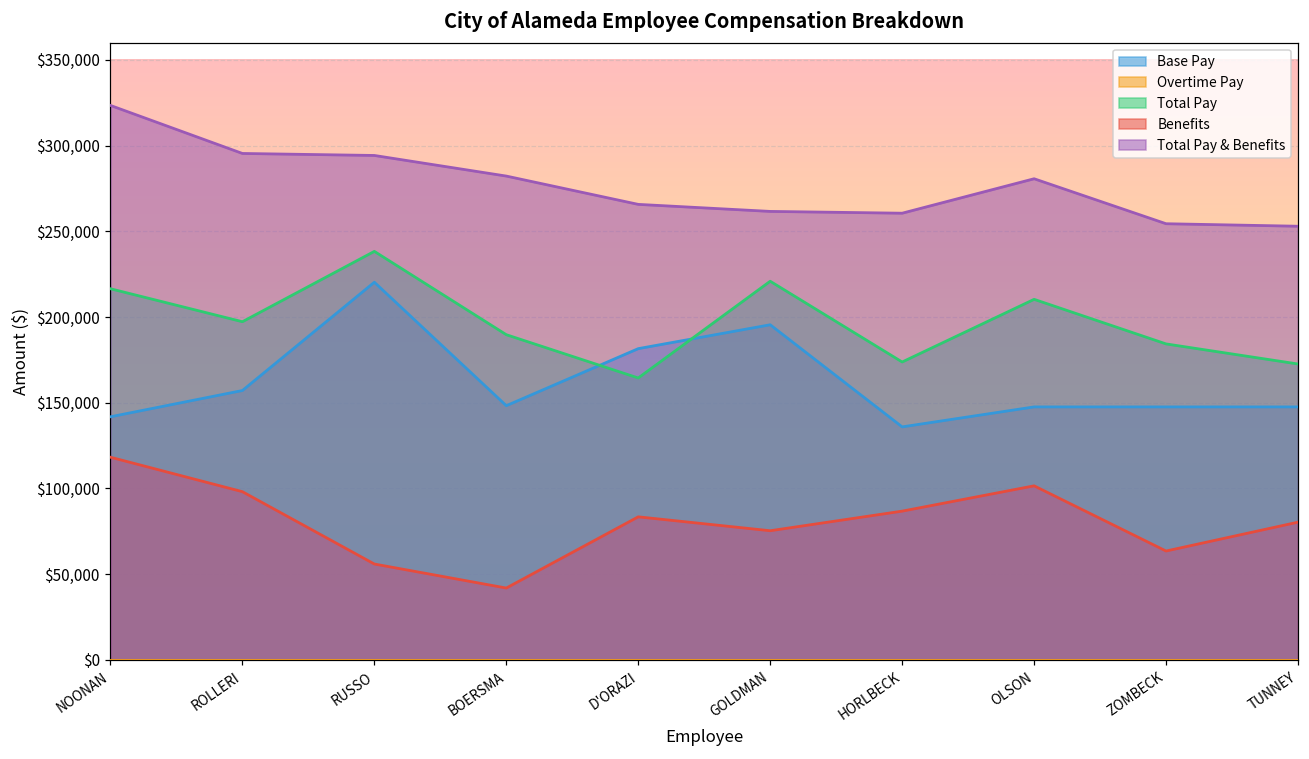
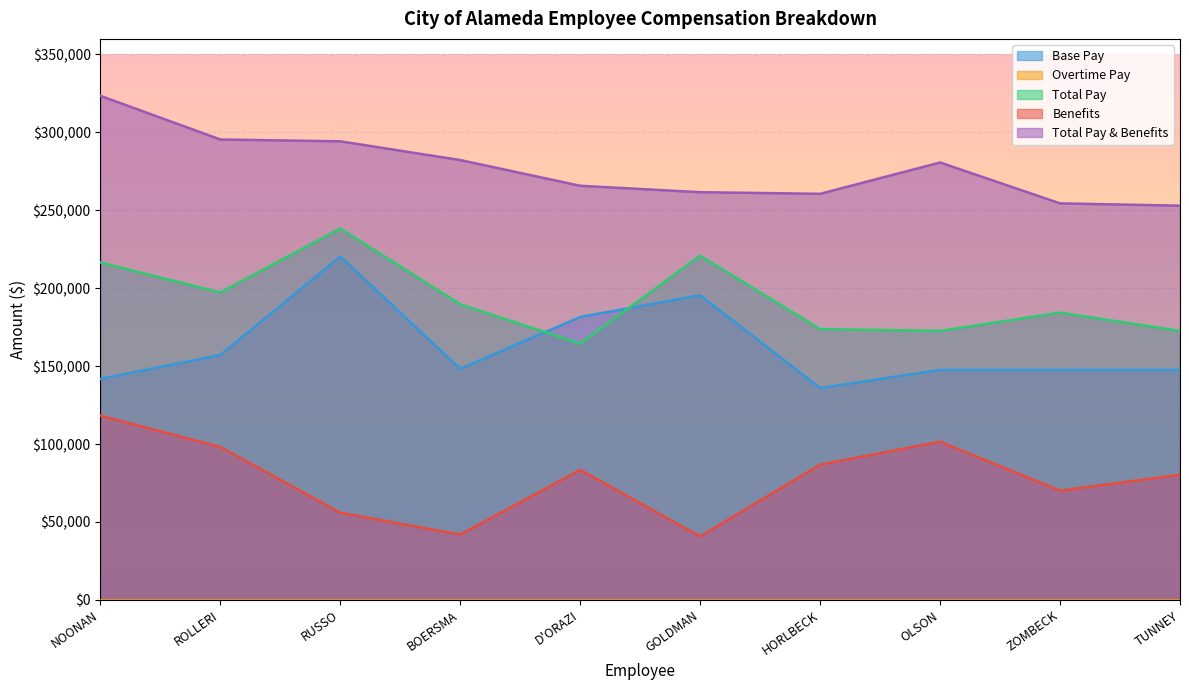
  {
    "Base Pay": {
      "NOONAN": "$142,000",
      "ROLLERI": "$157,000",
      "RUSSO": "$220,000",
      "BOERSMA": "$148,000",
      "D'ORAZI": "$182,000",
      "GOLDMAN": "$196,000",
      "HORLBECK": "$136,000",
      "OLSON": "$148,000",
      "ZOMBECK": "$148,000",
      "TUNNEY": "$148,000"
    },
    "Overtime Pay": {
      "NOONAN": "$0",
      "ROLLERI": "$0",
      "RUSSO": "$0",
      "BOERSMA": "$0",
      "D'ORAZI": "$0",
      "GOLDMAN": "$0",
      "HORLBECK": "$0",
      "OLSON": "$0",
      "ZOMBECK": "$0",
      "TUNNEY": "$0"
    },
    "Total Pay": {
      "NOONAN": "$217,000",
      "ROLLERI": "$197,000",
      "RUSSO": "$238,000",
      "BOERSMA": "$190,000",
      "D'ORAZI": "$164,000",
      "GOLDMAN": "$221,000",
      "HORLBECK": "$174,000",
-     "OLSON": "$210,000",
+     "OLSON": "$173,000",
      "ZOMBECK": "$184,000",
      "TUNNEY": "$173,000"
    },
    "Benefits": {
      "NOONAN": "$118,000",
      "ROLLERI": "$98,000",
      "RUSSO": "$56,000",
      "BOERSMA": "$42,000",
      "D'ORAZI": "$83,000",
-     "GOLDMAN": "$75,000",
+     "GOLDMAN": "$41,000",
      "HORLBECK": "$87,000",
      "OLSON": "$102,000",
-     "ZOMBECK": "$64,000",
+     "ZOMBECK": "$70,000",
      "TUNNEY": "$80,000"
    },
    "Total Pay & Benefits": {
      "NOONAN": "$323,000",
      "ROLLERI": "$295,000",
      "RUSSO": "$294,000",
      "BOERSMA": "$282,000",
      "D'ORAZI": "$266,000",
      "GOLDMAN": "$262,000",
      "HORLBECK": "$261,000",
      "OLSON": "$281,000",
      "ZOMBECK": "$254,000",
      "TUNNEY": "$253,000"
    }
  }
